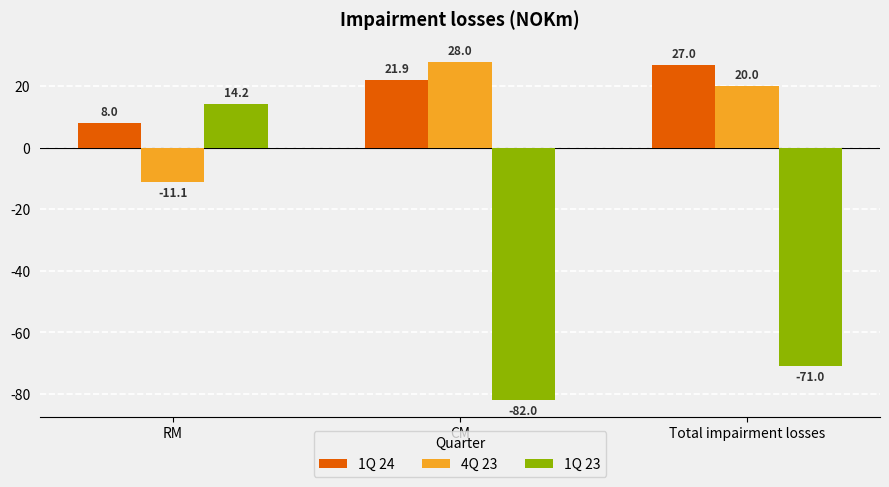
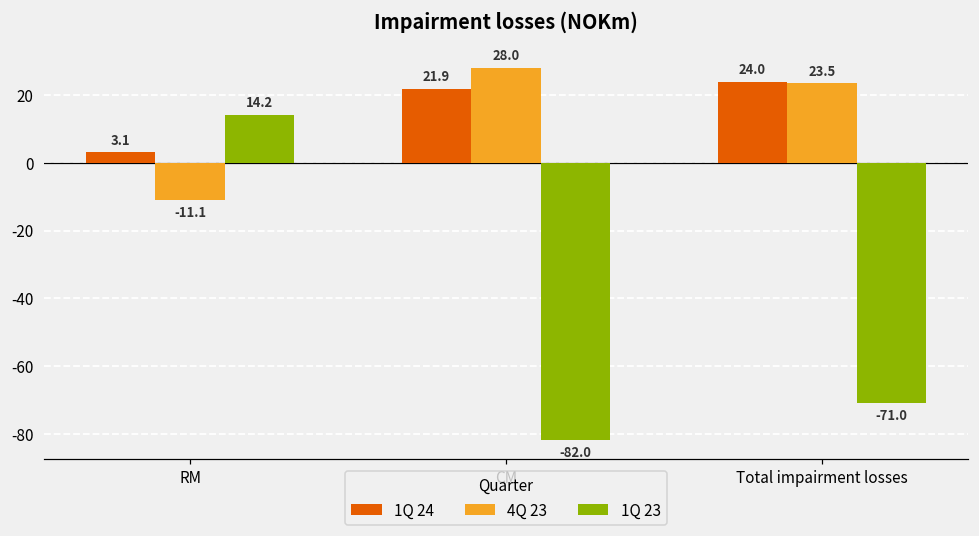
  {
    "1Q 24": {
-     "RM": 8.0,
+     "RM": 3.1,
      "CM": 21.9,
-     "Total impairment losses": 27.0
+     "Total impairment losses": 24.0
    },
    "4Q 23": {
      "RM": -11.1,
      "CM": 28.0,
-     "Total impairment losses": 20.0
+     "Total impairment losses": 23.5
    },
    "1Q 23": {
      "RM": 14.2,
      "CM": -82.0,
      "Total impairment losses": -71.0
    }
  }
